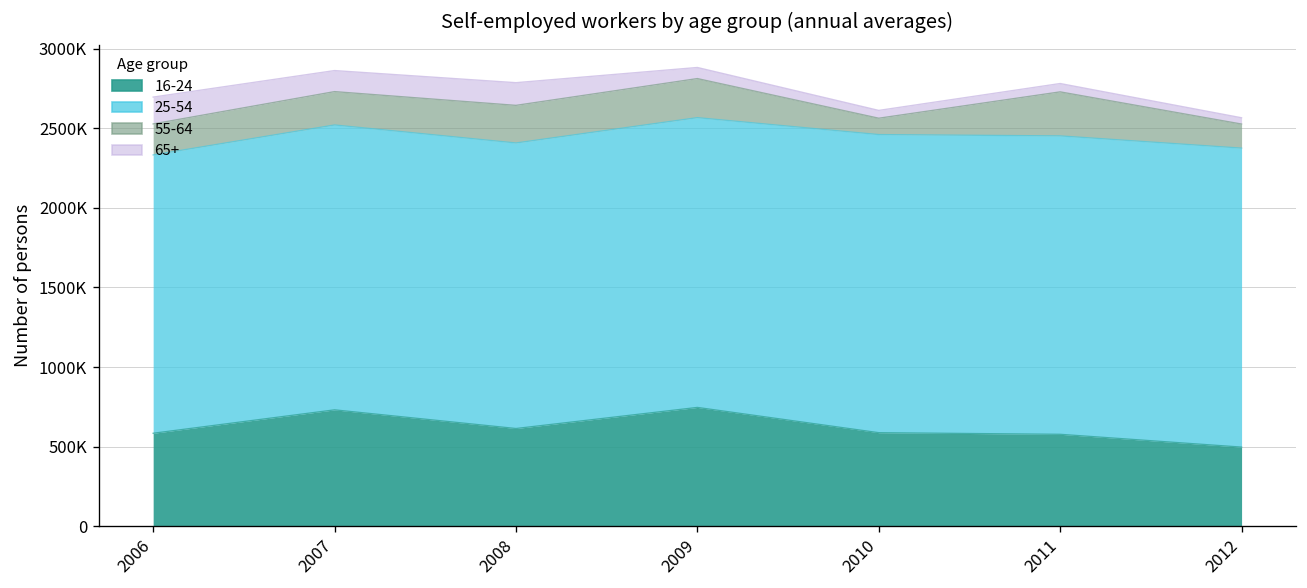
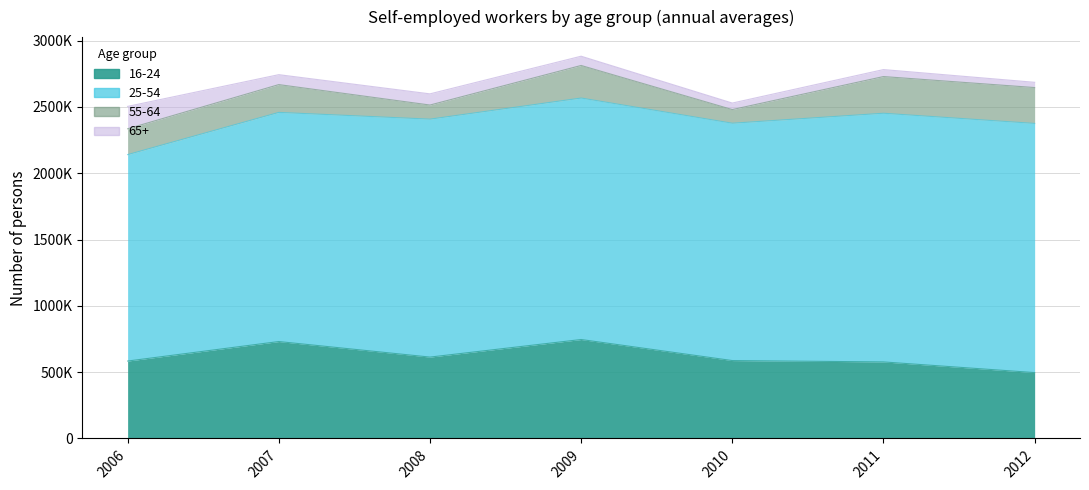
  {
    "16-24": {
      "2006": 580000,
      "2007": 730000,
      "2008": 610000,
      "2009": 750000,
      "2010": 590000,
      "2011": 580000,
      "2012": 500000
    },
    "25-54": {
-     "2006": 1750000,
-     "2007": 1790000,
+     "2006": 1560000,
+     "2007": 1730000,
      "2008": 1790000,
      "2009": 1820000,
-     "2010": 1870000,
+     "2010": 1790000,
      "2011": 1880000,
      "2012": 1880000
    },
    "55-64": {
      "2006": 190000,
      "2007": 210000,
-     "2008": 240000,
+     "2008": 110000,
      "2009": 250000,
      "2010": 100000,
      "2011": 280000,
-     "2012": 150000
+     "2012": 270000
    },
    "65+": {
      "2006": 170000,
-     "2007": 130000,
-     "2008": 140000,
+     "2007": 70000,
+     "2008": 80000,
      "2009": 70000,
      "2010": 50000,
      "2011": 50000,
      "2012": 40000
    }
  }
